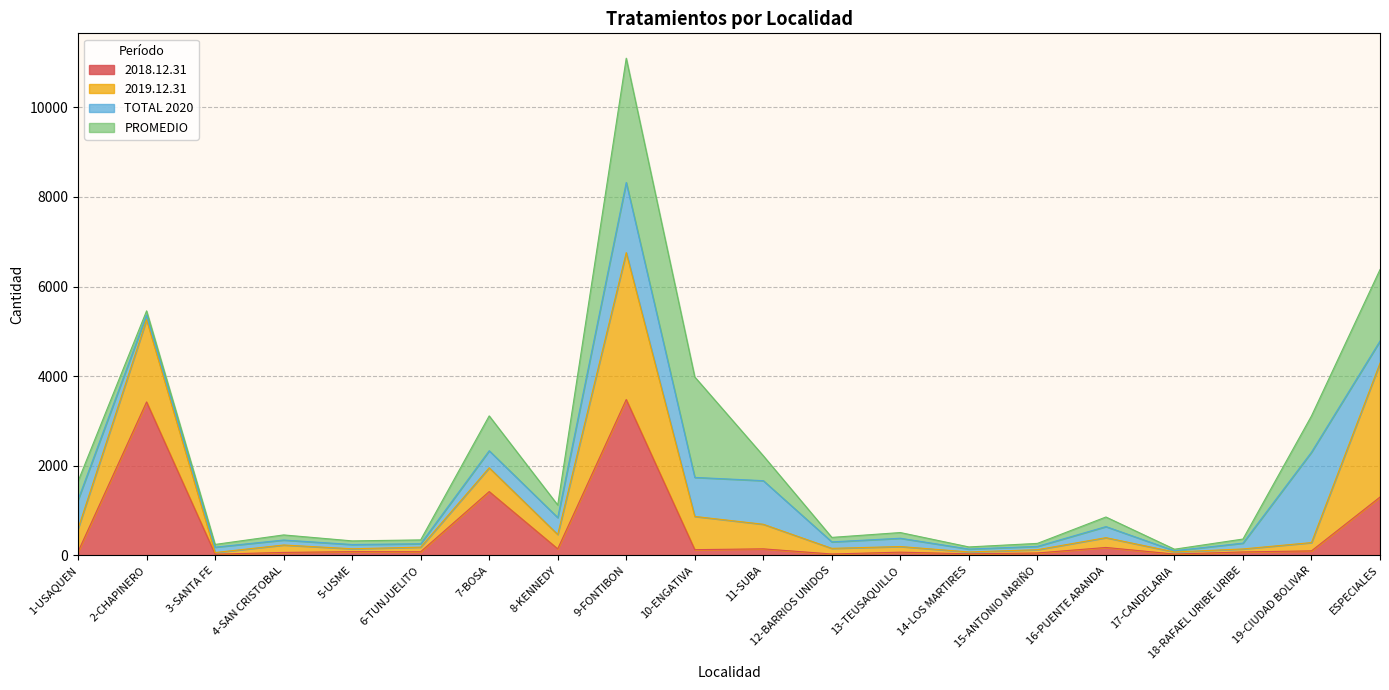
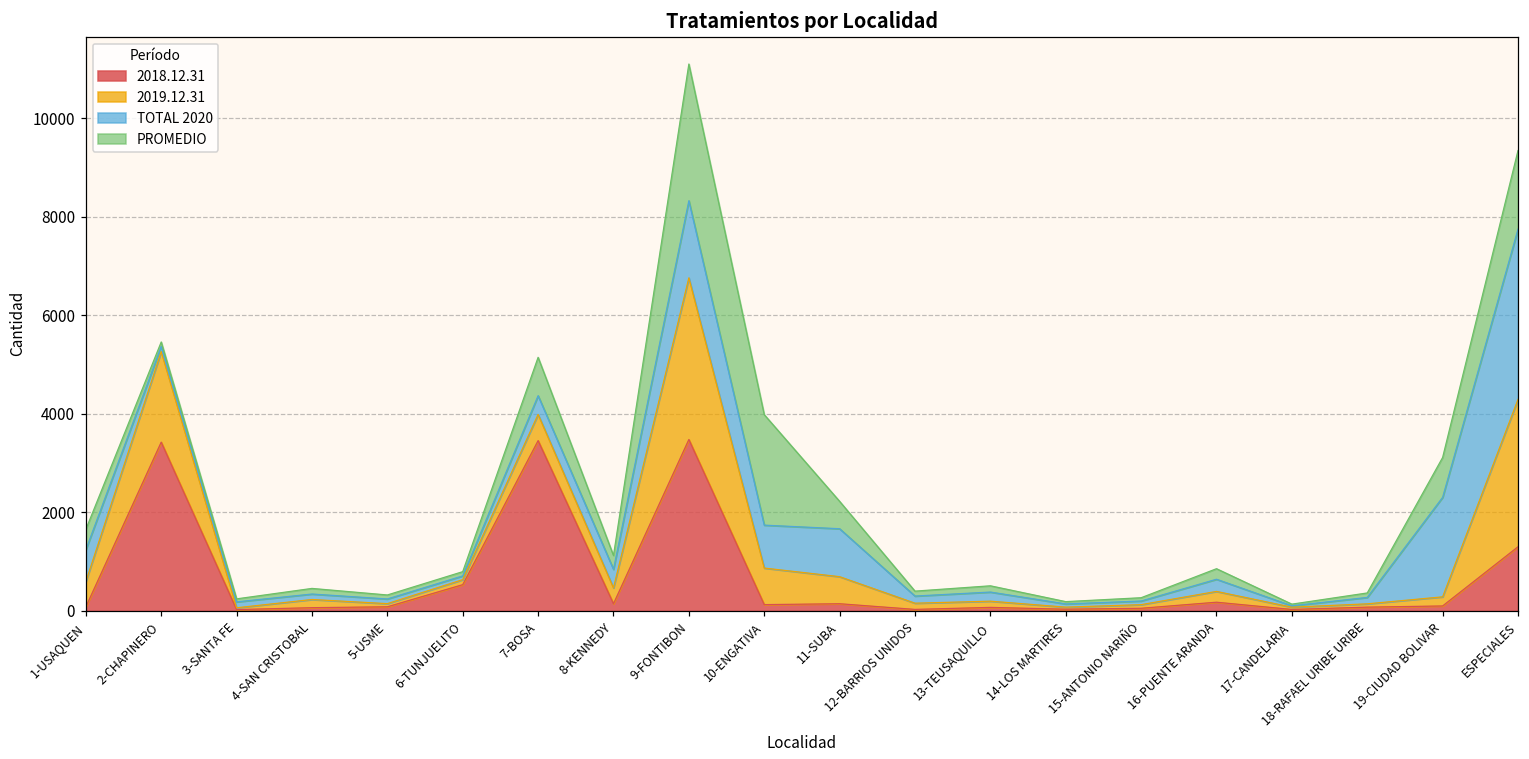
  {
    "2018.12.31": {
      "1-USAQUEN": 100,
      "2-CHAPINERO": 3400,
      "4-SAN CRISTOBAL": 100,
      "5-USME": 100,
-     "6-TUNJUELITO": 100,
-     "7-BOSA": 1400,
+     "6-TUNJUELITO": 500,
+     "7-BOSA": 3500,
      "8-KENNEDY": 100,
      "9-FONTIBON": 3500,
      "10-ENGATIVA": 100,
      "11-SUBA": 100,
      "12-BARRIOS UNIDOS": 0,
      "13-TEUSAQUILLO": 100,
      "15-ANTONIO NARIÑO": 100,
      "16-PUENTE ARANDA": 200,
      "18-RAFAEL URIBE URIBE": 100,
      "19-CIUDAD BOLIVAR": 100,
      "ESPECIALES": 1300
    },
    "2019.12.31": {
      "1-USAQUEN": 500,
      "2-CHAPINERO": 1800,
      "4-SAN CRISTOBAL": 200,
      "5-USME": 100,
      "6-TUNJUELITO": 100,
      "7-BOSA": 500,
      "8-KENNEDY": 300,
      "9-FONTIBON": 3300,
      "10-ENGATIVA": 700,
      "11-SUBA": 500,
      "12-BARRIOS UNIDOS": 100,
      "13-TEUSAQUILLO": 100,
      "15-ANTONIO NARIÑO": 100,
      "16-PUENTE ARANDA": 200,
      "18-RAFAEL URIBE URIBE": 100,
      "19-CIUDAD BOLIVAR": 200,
      "ESPECIALES": 3000
    },
    "TOTAL 2020": {
      "1-USAQUEN": 600,
      "2-CHAPINERO": 100,
      "3-SANTA FE": 100,
      "4-SAN CRISTOBAL": 100,
      "5-USME": 100,
      "6-TUNJUELITO": 100,
      "7-BOSA": 400,
      "8-KENNEDY": 400,
      "9-FONTIBON": 1600,
      "10-ENGATIVA": 900,
      "11-SUBA": 1000,
      "12-BARRIOS UNIDOS": 100,
      "13-TEUSAQUILLO": 200,
      "15-ANTONIO NARIÑO": 100,
      "16-PUENTE ARANDA": 200,
      "18-RAFAEL URIBE URIBE": 100,
      "19-CIUDAD BOLIVAR": 2000,
-     "ESPECIALES": 500
+     "ESPECIALES": 3500
    },
    "PROMEDIO": {
      "1-USAQUEN": 400,
      "2-CHAPINERO": 100,
      "3-SANTA FE": 100,
      "4-SAN CRISTOBAL": 100,
      "5-USME": 100,
      "6-TUNJUELITO": 100,
      "7-BOSA": 800,
      "8-KENNEDY": 300,
      "9-FONTIBON": 2800,
      "10-ENGATIVA": 2200,
      "11-SUBA": 600,
      "12-BARRIOS UNIDOS": 100,
      "13-TEUSAQUILLO": 100,
      "15-ANTONIO NARIÑO": 100,
      "16-PUENTE ARANDA": 200,
      "18-RAFAEL URIBE URIBE": 100,
      "19-CIUDAD BOLIVAR": 800,
      "ESPECIALES": 1600
    }
  }
